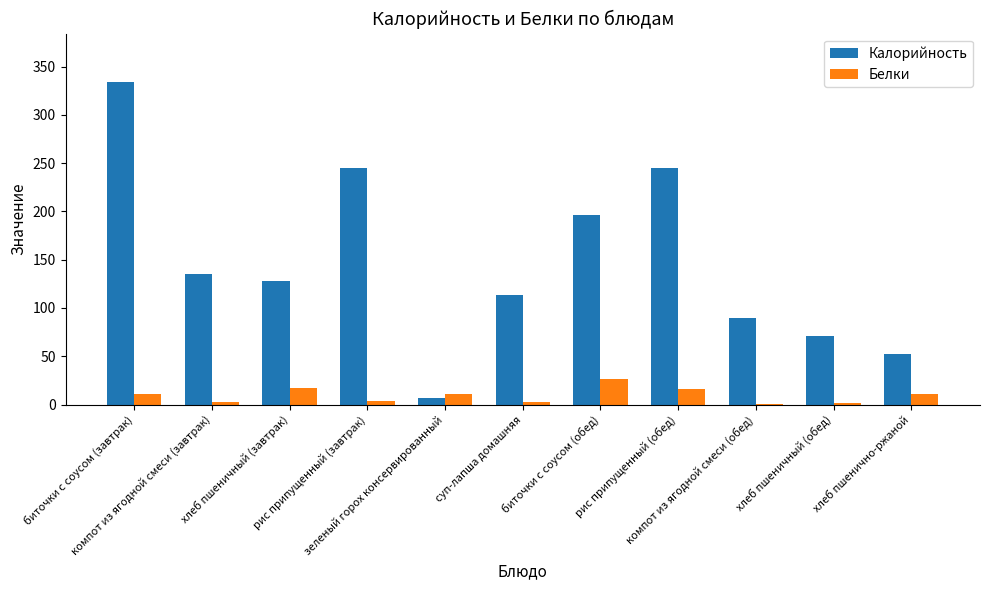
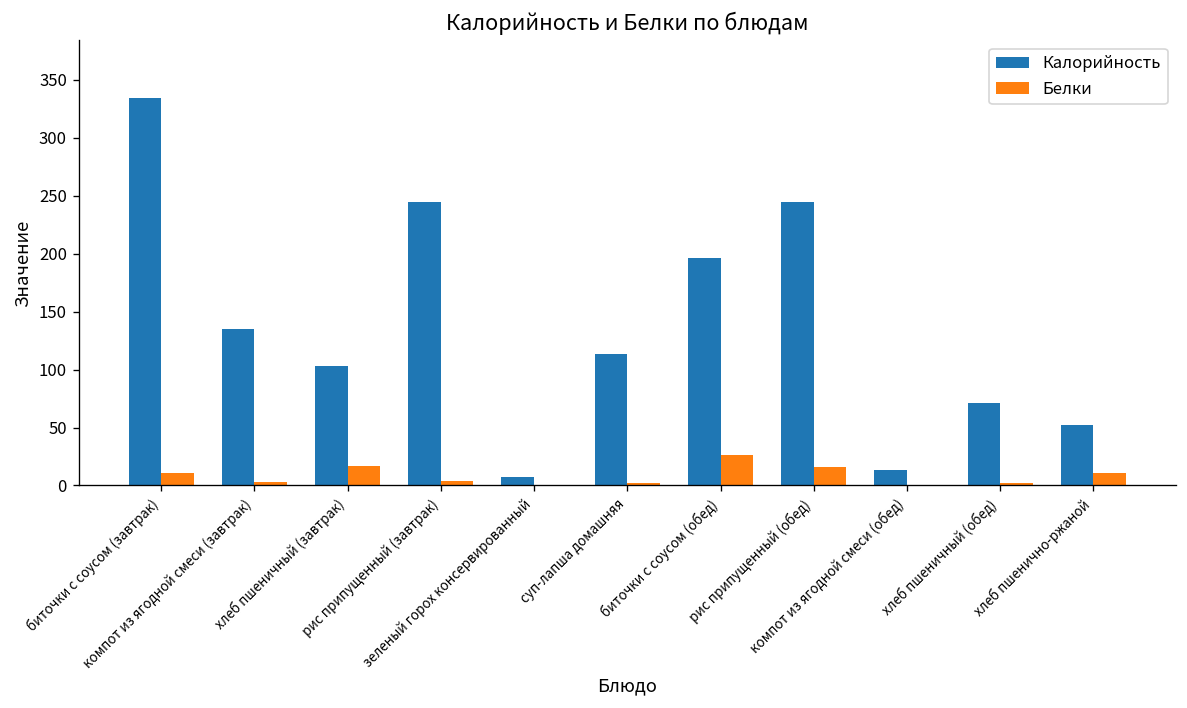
  {
    "Калорийность": {
      "биточки с соусом (завтрак)": 330,
      "компот из ягодной смеси (завтрак)": 140,
-     "хлеб пшеничный (завтрак)": 130,
+     "хлеб пшеничный (завтрак)": 100,
      "рис припущенный (завтрак)": 250,
      "зеленый горох консервированный": 10,
      "суп-лапша домашняя": 110,
      "биточки с соусом (обед)": 200,
      "рис припущенный (обед)": 250,
-     "компот из ягодной смеси (обед)": 90,
+     "компот из ягодной смеси (обед)": 10,
      "хлеб пшеничный (обед)": 70,
      "хлеб пшенично-ржаной": 50
    },
    "Белки": {
      "биточки с соусом (завтрак)": 10,
      "компот из ягодной смеси (завтрак)": 0,
      "хлеб пшеничный (завтрак)": 20,
      "рис припущенный (завтрак)": 0,
-     "зеленый горох консервированный": 10,
+     "зеленый горох консервированный": 0,
      "биточки с соусом (обед)": 30,
      "рис припущенный (обед)": 20,
      "хлеб пшенично-ржаной": 10
    }
  }
